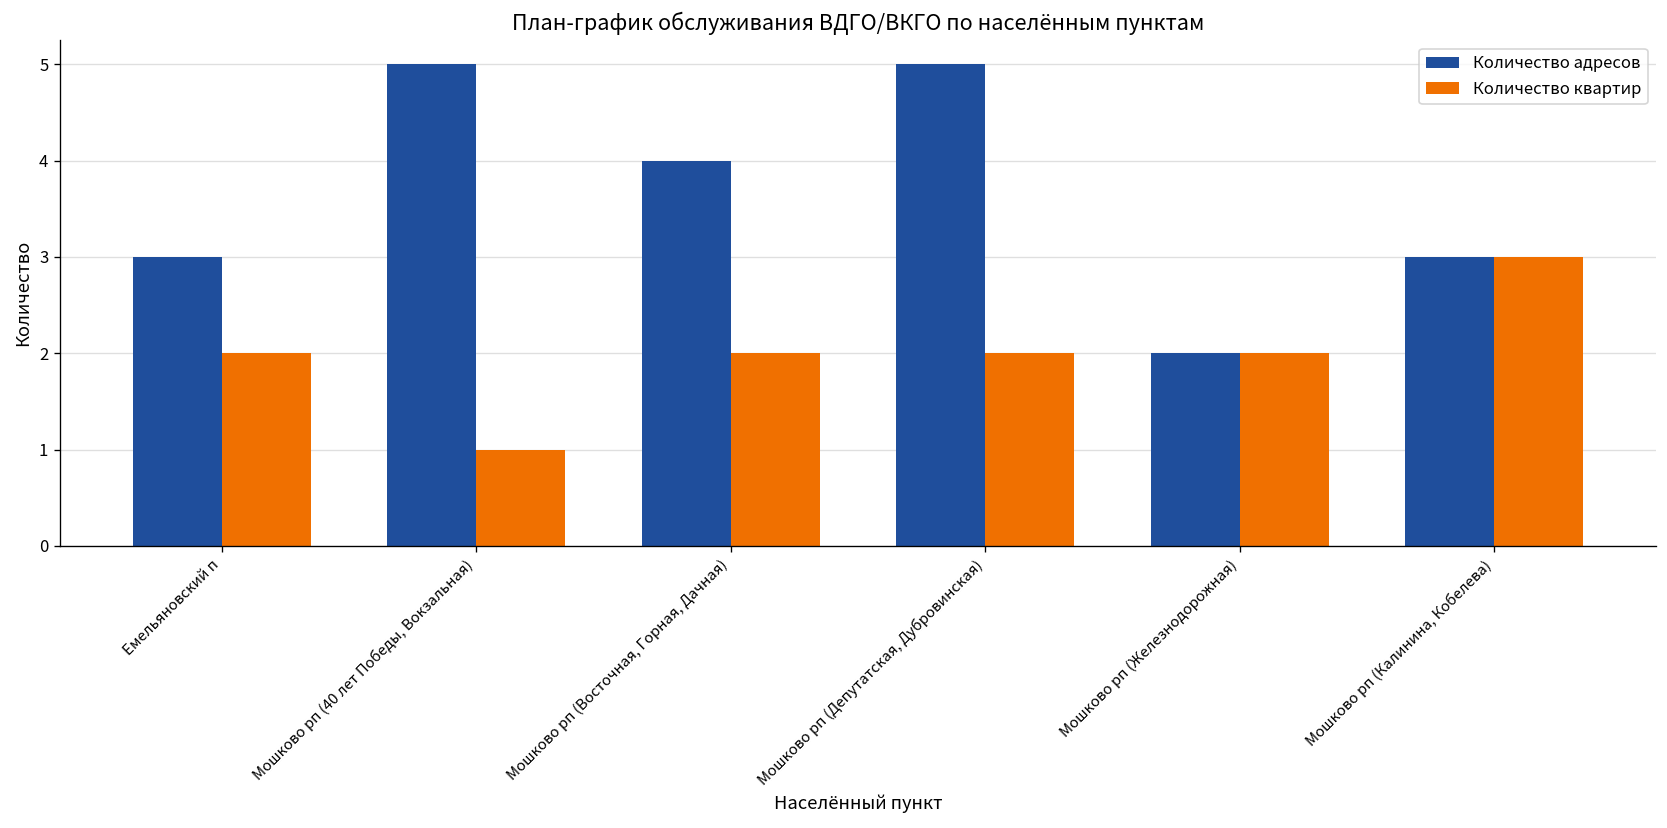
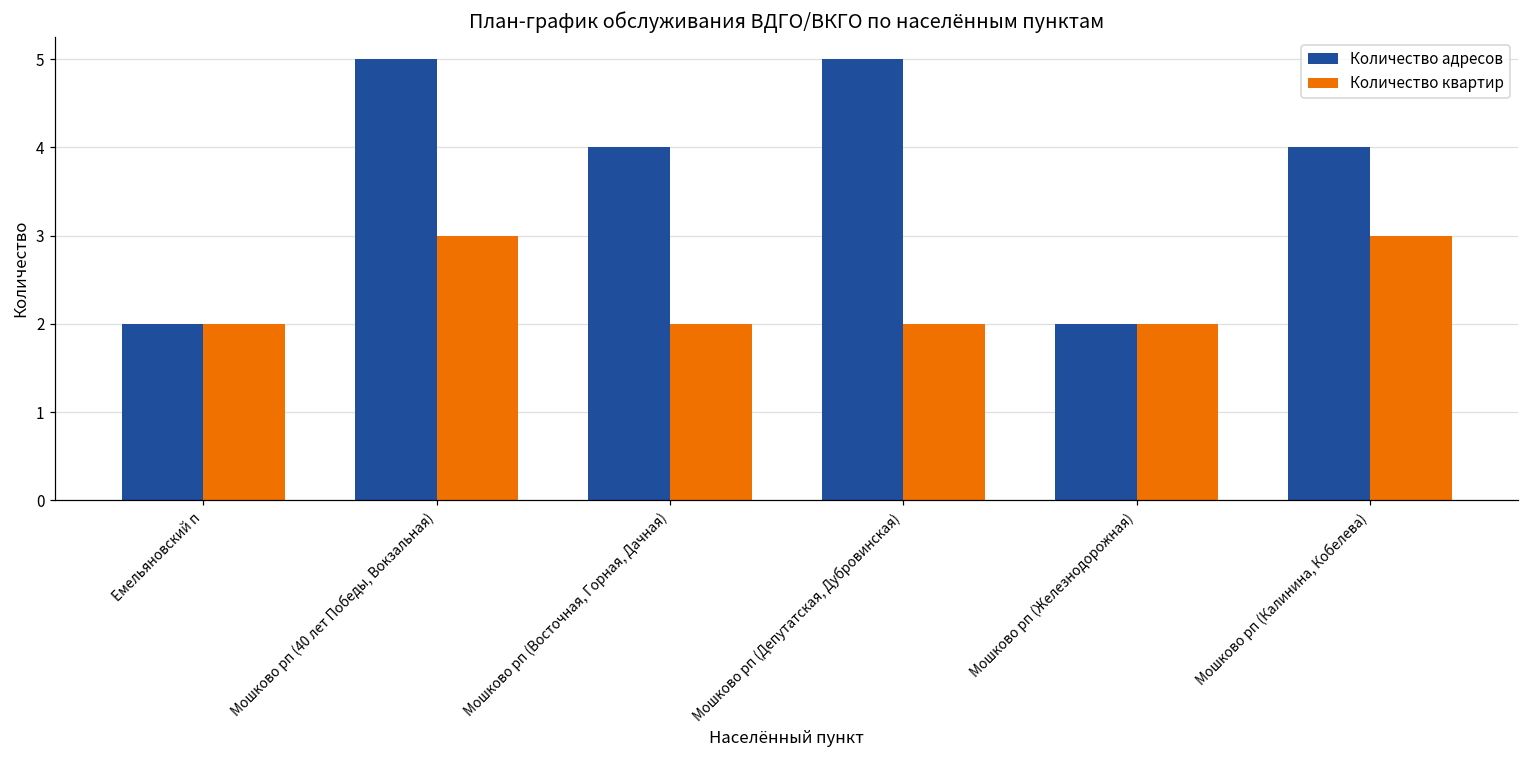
  {
    "Количество адресов": {
-     "Емельяновский п": 3,
+     "Емельяновский п": 2,
      "Мошково рп (40 лет Победы, Вокзальная)": 5,
      "Мошково рп (Восточная, Горная, Дачная)": 4,
      "Мошково рп (Депутатская, Дубровинская)": 5,
      "Мошково рп (Железнодорожная)": 2,
-     "Мошково рп (Калинина, Кобелева)": 3
+     "Мошково рп (Калинина, Кобелева)": 4
    },
    "Количество квартир": {
      "Емельяновский п": 2,
-     "Мошково рп (40 лет Победы, Вокзальная)": 1,
+     "Мошково рп (40 лет Победы, Вокзальная)": 3,
      "Мошково рп (Восточная, Горная, Дачная)": 2,
      "Мошково рп (Депутатская, Дубровинская)": 2,
      "Мошково рп (Железнодорожная)": 2,
      "Мошково рп (Калинина, Кобелева)": 3
    }
  }
